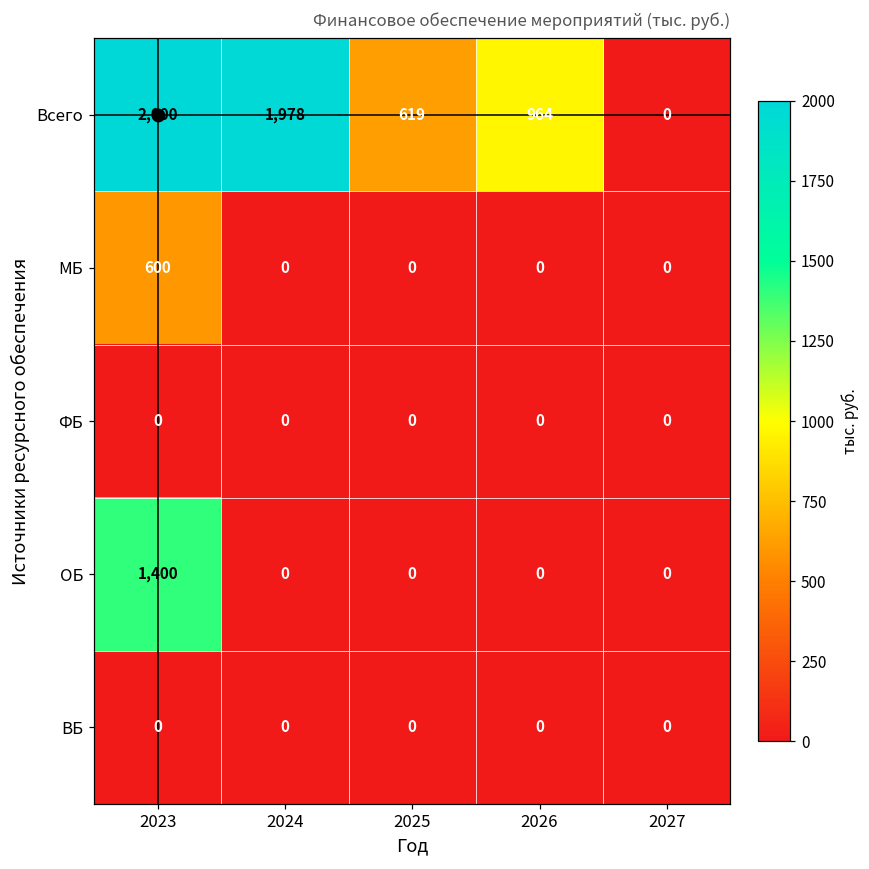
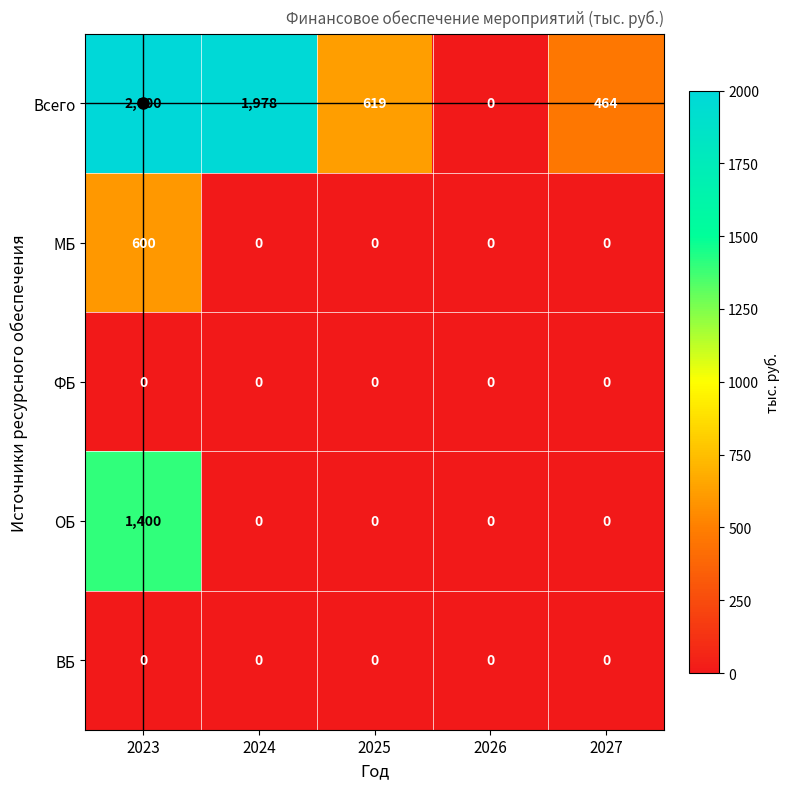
  {
    "Всего": {
      "2024": "1,978",
      "2025": "619",
-     "2026": "964",
-     "2027": "0"
+     "2026": "0",
+     "2027": "464"
    },
    "МБ": {
      "2023": "600",
      "2024": "0",
      "2025": "0",
      "2026": "0",
      "2027": "0"
    },
    "ФБ": {
      "2023": "0",
      "2024": "0",
      "2025": "0",
      "2026": "0",
      "2027": "0"
    },
    "ОБ": {
      "2023": "1,400",
      "2024": "0",
      "2025": "0",
      "2026": "0",
      "2027": "0"
    },
    "ВБ": {
      "2023": "0",
      "2024": "0",
      "2025": "0",
      "2026": "0",
      "2027": "0"
    }
  }
